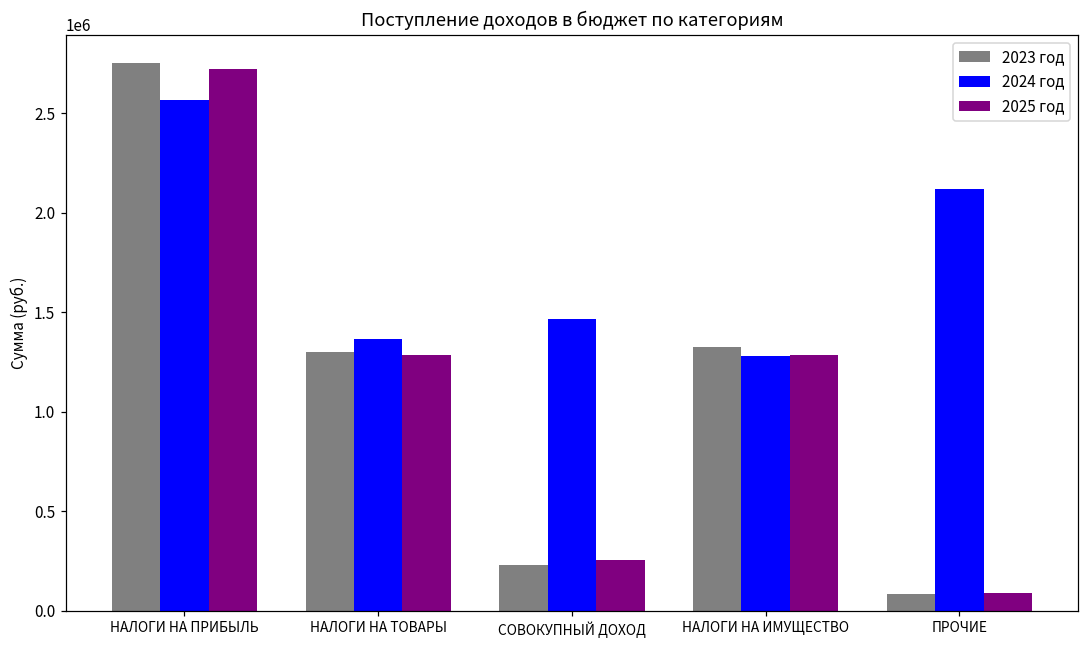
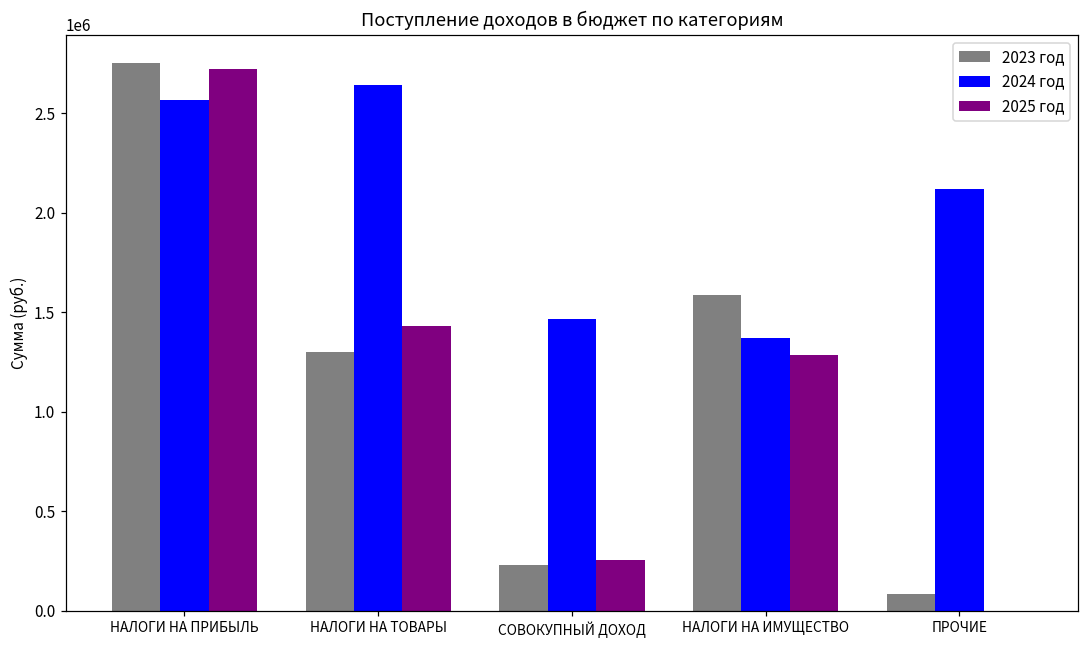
  {
    "2023 год": {
      "НАЛОГИ НА ПРИБЫЛЬ": 2760000,
      "НАЛОГИ НА ТОВАРЫ": 1300000,
      "СОВОКУПНЫЙ ДОХОД": 230000,
-     "НАЛОГИ НА ИМУЩЕСТВО": 1330000,
+     "НАЛОГИ НА ИМУЩЕСТВО": 1590000,
      "ПРОЧИЕ": 80000
    },
    "2024 год": {
      "НАЛОГИ НА ПРИБЫЛЬ": 2570000,
-     "НАЛОГИ НА ТОВАРЫ": 1370000,
+     "НАЛОГИ НА ТОВАРЫ": 2650000,
      "СОВОКУПНЫЙ ДОХОД": 1470000,
-     "НАЛОГИ НА ИМУЩЕСТВО": 1280000,
+     "НАЛОГИ НА ИМУЩЕСТВО": 1370000,
      "ПРОЧИЕ": 2120000
    },
    "2025 год": {
      "НАЛОГИ НА ПРИБЫЛЬ": 2720000,
-     "НАЛОГИ НА ТОВАРЫ": 1280000,
+     "НАЛОГИ НА ТОВАРЫ": 1430000,
      "СОВОКУПНЫЙ ДОХОД": 260000,
      "НАЛОГИ НА ИМУЩЕСТВО": 1290000,
-     "ПРОЧИЕ": 90000
+     "ПРОЧИЕ": 0
    }
  }
